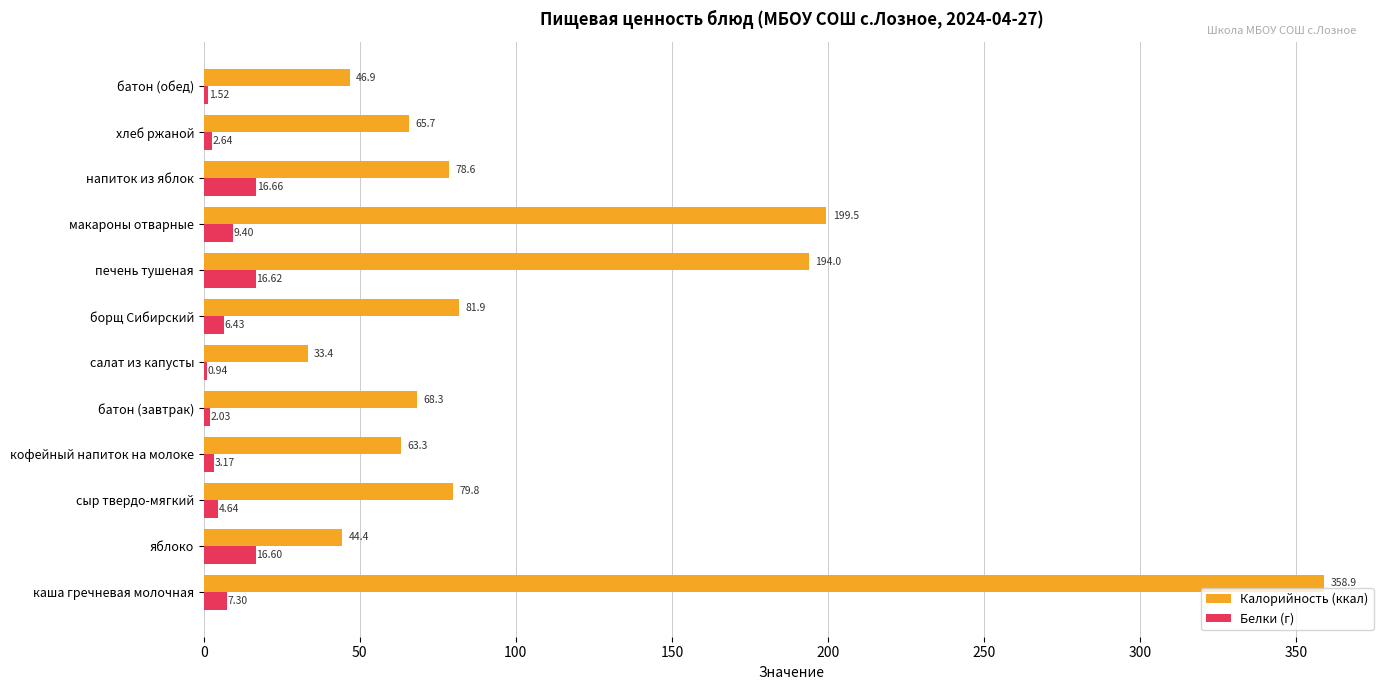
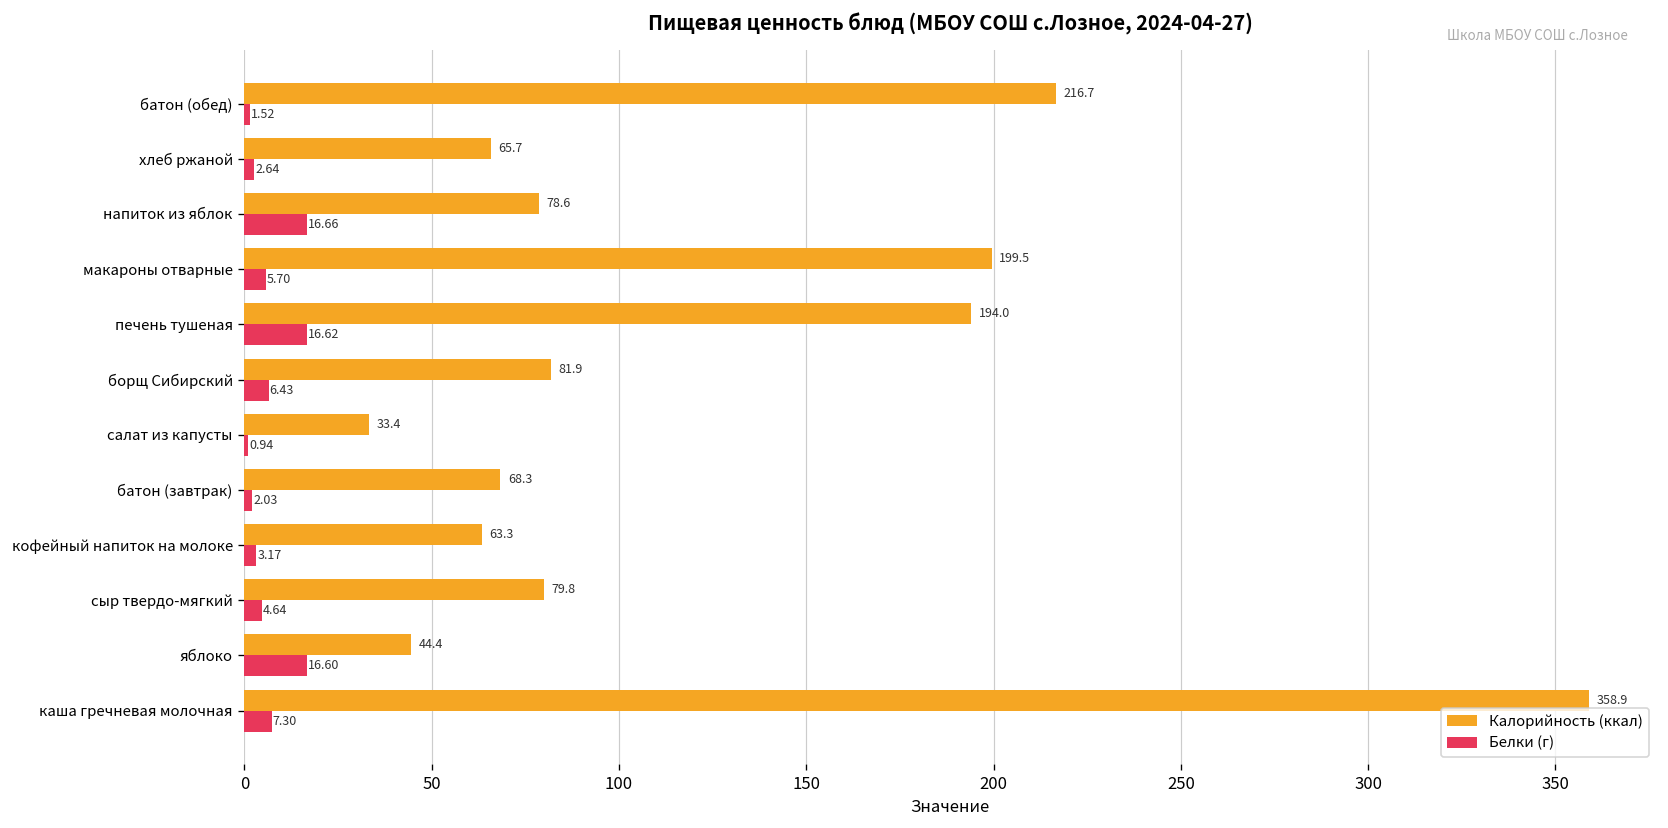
  {
    "Калорийность (ккал)": {
-     "батон (обед)": 46.9,
+     "батон (обед)": 216.7,
      "хлеб ржаной": 65.7,
      "напиток из яблок": 78.6,
      "макароны отварные": 199.5,
      "печень тушеная": 194.0,
      "борщ Сибирский": 81.9,
      "салат из капусты": 33.4,
      "батон (завтрак)": 68.3,
      "кофейный напиток на молоке": 63.3,
      "сыр твердо-мягкий": 79.8,
      "яблоко": 44.4
    },
    "Белки (г)": {
      "батон (обед)": 1.52,
      "хлеб ржаной": 2.64,
      "напиток из яблок": 16.66,
-     "макароны отварные": 9.40,
+     "макароны отварные": 5.70,
      "печень тушеная": 16.62,
      "борщ Сибирский": 6.43,
      "салат из капусты": 0.94,
      "батон (завтрак)": 2.03,
      "кофейный напиток на молоке": 3.17,
      "сыр твердо-мягкий": 4.64,
      "яблоко": 16.60,
      "каша гречневая молочная": 7.30
    }
  }
